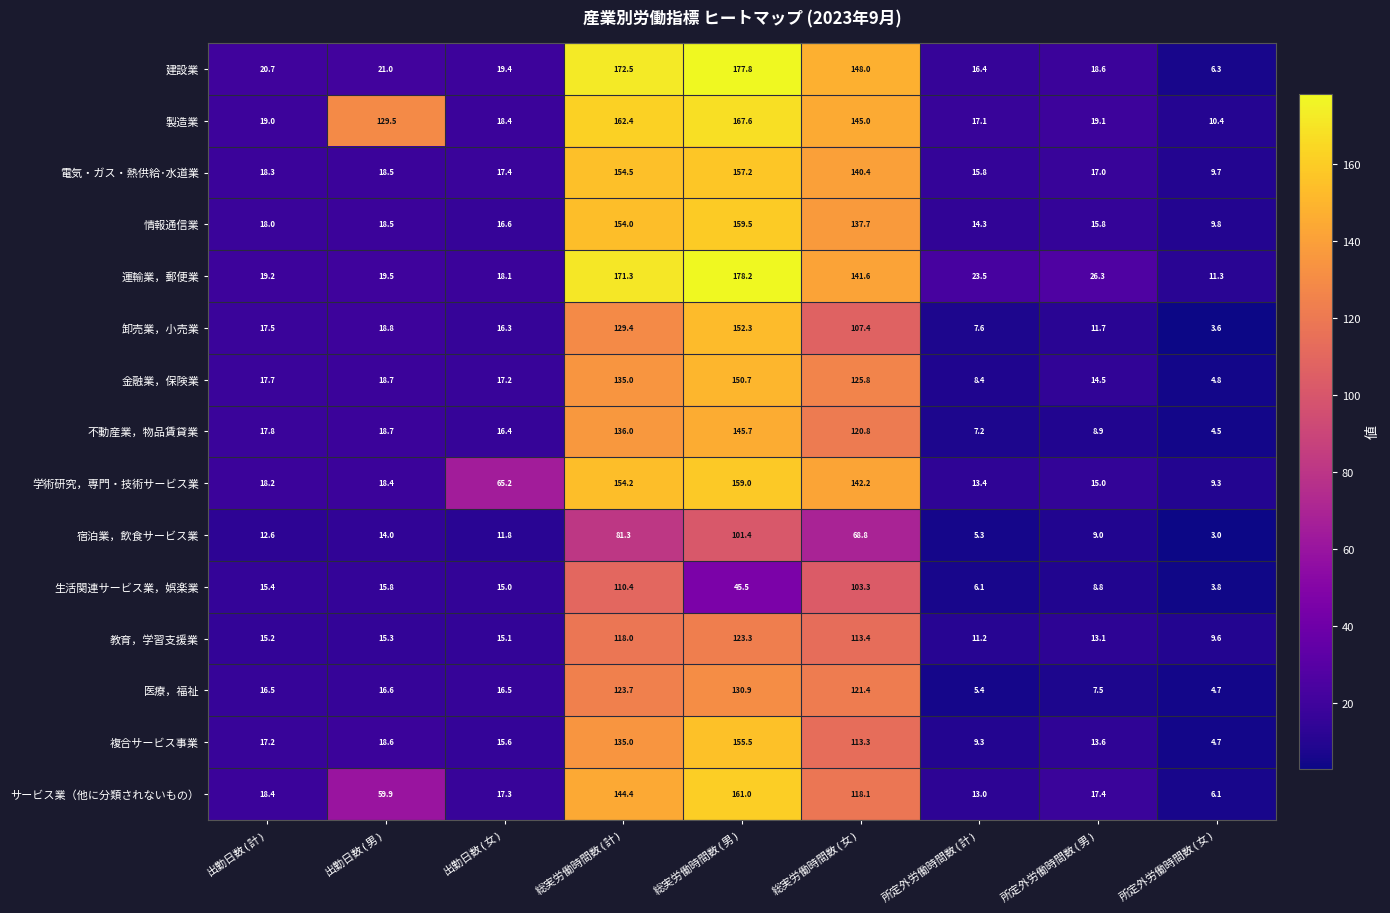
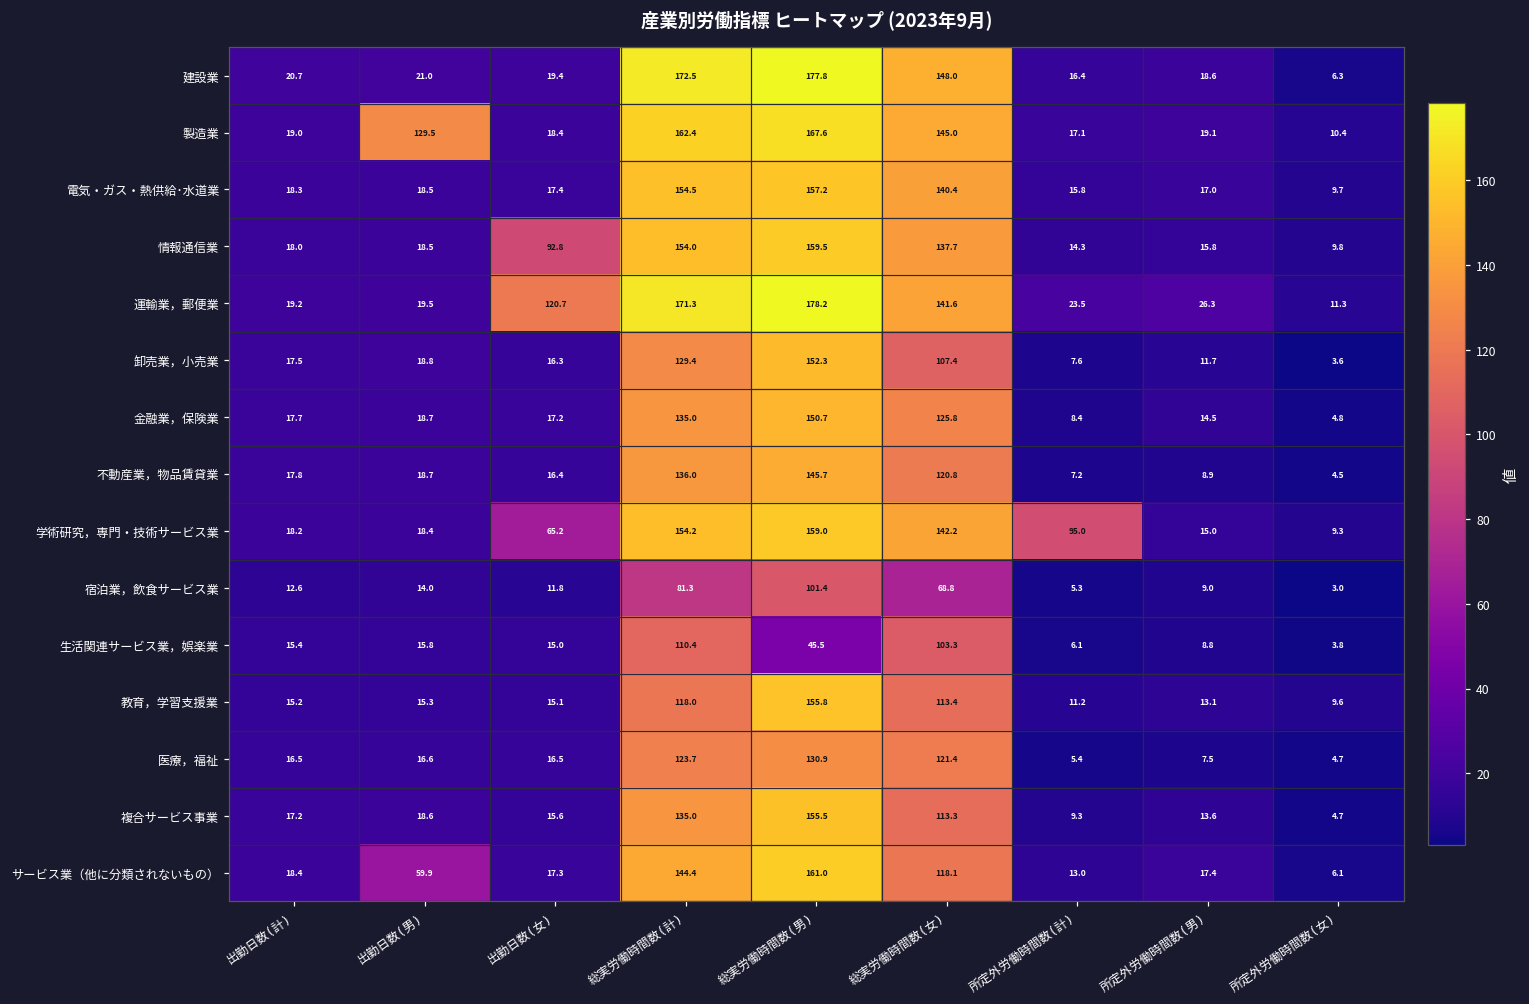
  {
    "建設業": {
      "出勤日数(計)": 20.7,
      "出勤日数(男)": 21.0,
      "出勤日数(女)": 19.4,
      "総実労働時間数(計)": 172.5,
      "総実労働時間数(男)": 177.8,
      "総実労働時間数(女)": 148.0,
      "所定外労働時間数(計)": 16.4,
      "所定外労働時間数(男)": 18.6,
      "所定外労働時間数(女)": 6.3
    },
    "製造業": {
      "出勤日数(計)": 19.0,
      "出勤日数(男)": 129.5,
      "出勤日数(女)": 18.4,
      "総実労働時間数(計)": 162.4,
      "総実労働時間数(男)": 167.6,
      "総実労働時間数(女)": 145.0,
      "所定外労働時間数(計)": 17.1,
      "所定外労働時間数(男)": 19.1,
      "所定外労働時間数(女)": 10.4
    },
    "電気・ガス・熱供給･水道業": {
      "出勤日数(計)": 18.3,
      "出勤日数(男)": 18.5,
      "出勤日数(女)": 17.4,
      "総実労働時間数(計)": 154.5,
      "総実労働時間数(男)": 157.2,
      "総実労働時間数(女)": 140.4,
      "所定外労働時間数(計)": 15.8,
      "所定外労働時間数(男)": 17.0,
      "所定外労働時間数(女)": 9.7
    },
    "情報通信業": {
      "出勤日数(計)": 18.0,
      "出勤日数(男)": 18.5,
-     "出勤日数(女)": 16.6,
+     "出勤日数(女)": 92.8,
      "総実労働時間数(計)": 154.0,
      "総実労働時間数(男)": 159.5,
      "総実労働時間数(女)": 137.7,
      "所定外労働時間数(計)": 14.3,
      "所定外労働時間数(男)": 15.8,
      "所定外労働時間数(女)": 9.8
    },
    "運輸業，郵便業": {
      "出勤日数(計)": 19.2,
      "出勤日数(男)": 19.5,
-     "出勤日数(女)": 18.1,
+     "出勤日数(女)": 120.7,
      "総実労働時間数(計)": 171.3,
      "総実労働時間数(男)": 178.2,
      "総実労働時間数(女)": 141.6,
      "所定外労働時間数(計)": 23.5,
      "所定外労働時間数(男)": 26.3,
      "所定外労働時間数(女)": 11.3
    },
    "卸売業，小売業": {
      "出勤日数(計)": 17.5,
      "出勤日数(男)": 18.8,
      "出勤日数(女)": 16.3,
      "総実労働時間数(計)": 129.4,
      "総実労働時間数(男)": 152.3,
      "総実労働時間数(女)": 107.4,
      "所定外労働時間数(計)": 7.6,
      "所定外労働時間数(男)": 11.7,
      "所定外労働時間数(女)": 3.6
    },
    "金融業，保険業": {
      "出勤日数(計)": 17.7,
      "出勤日数(男)": 18.7,
      "出勤日数(女)": 17.2,
      "総実労働時間数(計)": 135.0,
      "総実労働時間数(男)": 150.7,
      "総実労働時間数(女)": 125.8,
      "所定外労働時間数(計)": 8.4,
      "所定外労働時間数(男)": 14.5,
      "所定外労働時間数(女)": 4.8
    },
    "不動産業，物品賃貸業": {
      "出勤日数(計)": 17.8,
      "出勤日数(男)": 18.7,
      "出勤日数(女)": 16.4,
      "総実労働時間数(計)": 136.0,
      "総実労働時間数(男)": 145.7,
      "総実労働時間数(女)": 120.8,
      "所定外労働時間数(計)": 7.2,
      "所定外労働時間数(男)": 8.9,
      "所定外労働時間数(女)": 4.5
    },
    "学術研究，専門・技術サービス業": {
      "出勤日数(計)": 18.2,
      "出勤日数(男)": 18.4,
      "出勤日数(女)": 65.2,
      "総実労働時間数(計)": 154.2,
      "総実労働時間数(男)": 159.0,
      "総実労働時間数(女)": 142.2,
-     "所定外労働時間数(計)": 13.4,
+     "所定外労働時間数(計)": 95.0,
      "所定外労働時間数(男)": 15.0,
      "所定外労働時間数(女)": 9.3
    },
    "宿泊業，飲食サービス業": {
      "出勤日数(計)": 12.6,
      "出勤日数(男)": 14.0,
      "出勤日数(女)": 11.8,
      "総実労働時間数(計)": 81.3,
      "総実労働時間数(男)": 101.4,
      "総実労働時間数(女)": 68.8,
      "所定外労働時間数(計)": 5.3,
      "所定外労働時間数(男)": 9.0,
      "所定外労働時間数(女)": 3.0
    },
    "生活関連サービス業，娯楽業": {
      "出勤日数(計)": 15.4,
      "出勤日数(男)": 15.8,
      "出勤日数(女)": 15.0,
      "総実労働時間数(計)": 110.4,
      "総実労働時間数(男)": 45.5,
      "総実労働時間数(女)": 103.3,
      "所定外労働時間数(計)": 6.1,
      "所定外労働時間数(男)": 8.8,
      "所定外労働時間数(女)": 3.8
    },
    "教育，学習支援業": {
      "出勤日数(計)": 15.2,
      "出勤日数(男)": 15.3,
      "出勤日数(女)": 15.1,
      "総実労働時間数(計)": 118.0,
-     "総実労働時間数(男)": 123.3,
+     "総実労働時間数(男)": 155.8,
      "総実労働時間数(女)": 113.4,
      "所定外労働時間数(計)": 11.2,
      "所定外労働時間数(男)": 13.1,
      "所定外労働時間数(女)": 9.6
    },
    "医療，福祉": {
      "出勤日数(計)": 16.5,
      "出勤日数(男)": 16.6,
      "出勤日数(女)": 16.5,
      "総実労働時間数(計)": 123.7,
      "総実労働時間数(男)": 130.9,
      "総実労働時間数(女)": 121.4,
      "所定外労働時間数(計)": 5.4,
      "所定外労働時間数(男)": 7.5,
      "所定外労働時間数(女)": 4.7
    },
    "複合サービス事業": {
      "出勤日数(計)": 17.2,
      "出勤日数(男)": 18.6,
      "出勤日数(女)": 15.6,
      "総実労働時間数(計)": 135.0,
      "総実労働時間数(男)": 155.5,
      "総実労働時間数(女)": 113.3,
      "所定外労働時間数(計)": 9.3,
      "所定外労働時間数(男)": 13.6,
      "所定外労働時間数(女)": 4.7
    },
    "サービス業（他に分類されないもの）": {
      "出勤日数(計)": 18.4,
      "出勤日数(男)": 59.9,
      "出勤日数(女)": 17.3,
      "総実労働時間数(計)": 144.4,
      "総実労働時間数(男)": 161.0,
      "総実労働時間数(女)": 118.1,
      "所定外労働時間数(計)": 13.0,
      "所定外労働時間数(男)": 17.4,
      "所定外労働時間数(女)": 6.1
    }
  }
